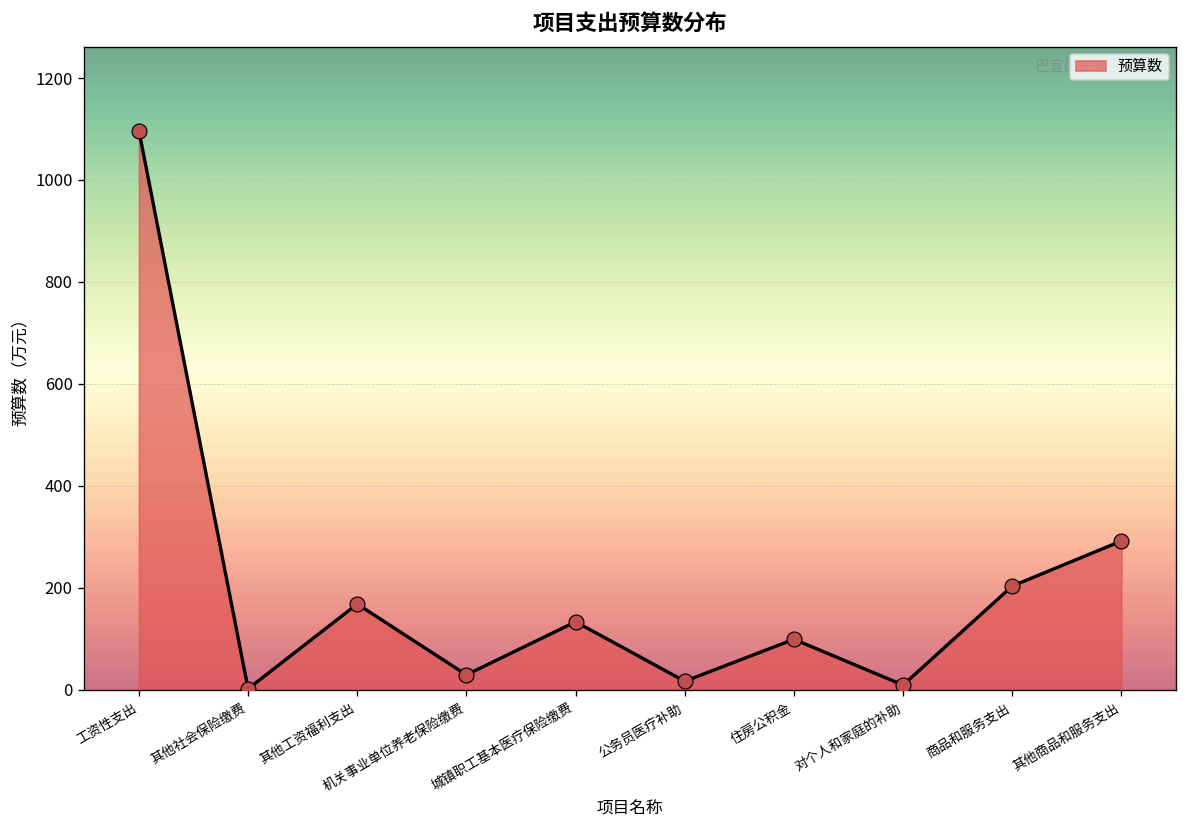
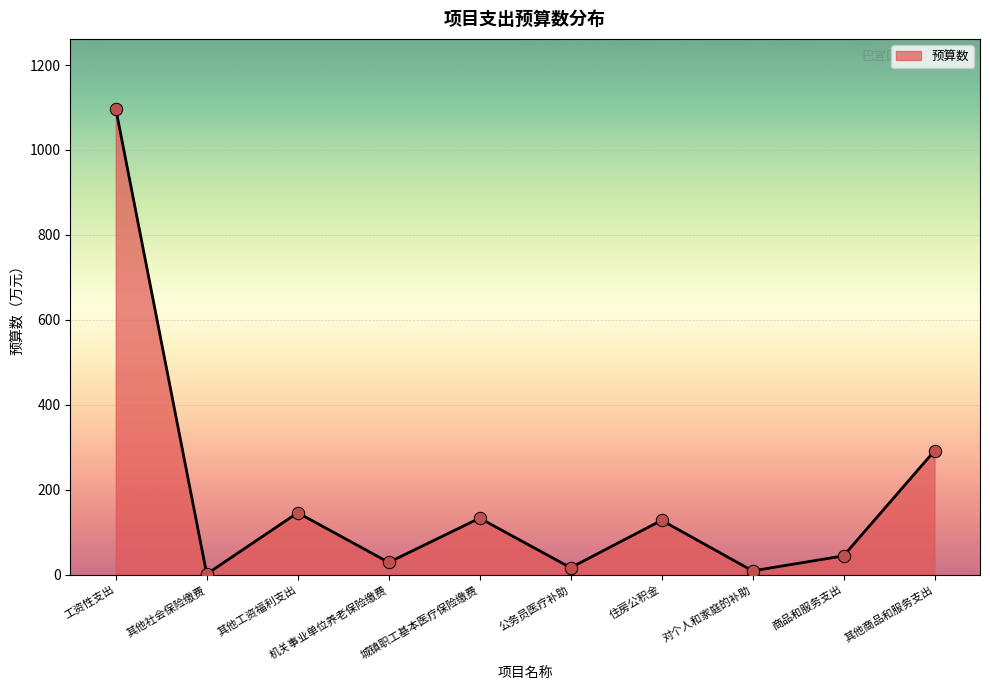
  {
    "工资性支出": 1100,
    "其他社会保险缴费": 0,
-   "其他工资福利支出": 170,
+   "其他工资福利支出": 150,
    "机关事业单位养老保险缴费": 30,
    "城镇职工基本医疗保险缴费": 130,
    "公务员医疗补助": 20,
-   "住房公积金": 100,
+   "住房公积金": 130,
    "对个人和家庭的补助": 10,
-   "商品和服务支出": 200,
+   "商品和服务支出": 40,
    "其他商品和服务支出": 290
  }
